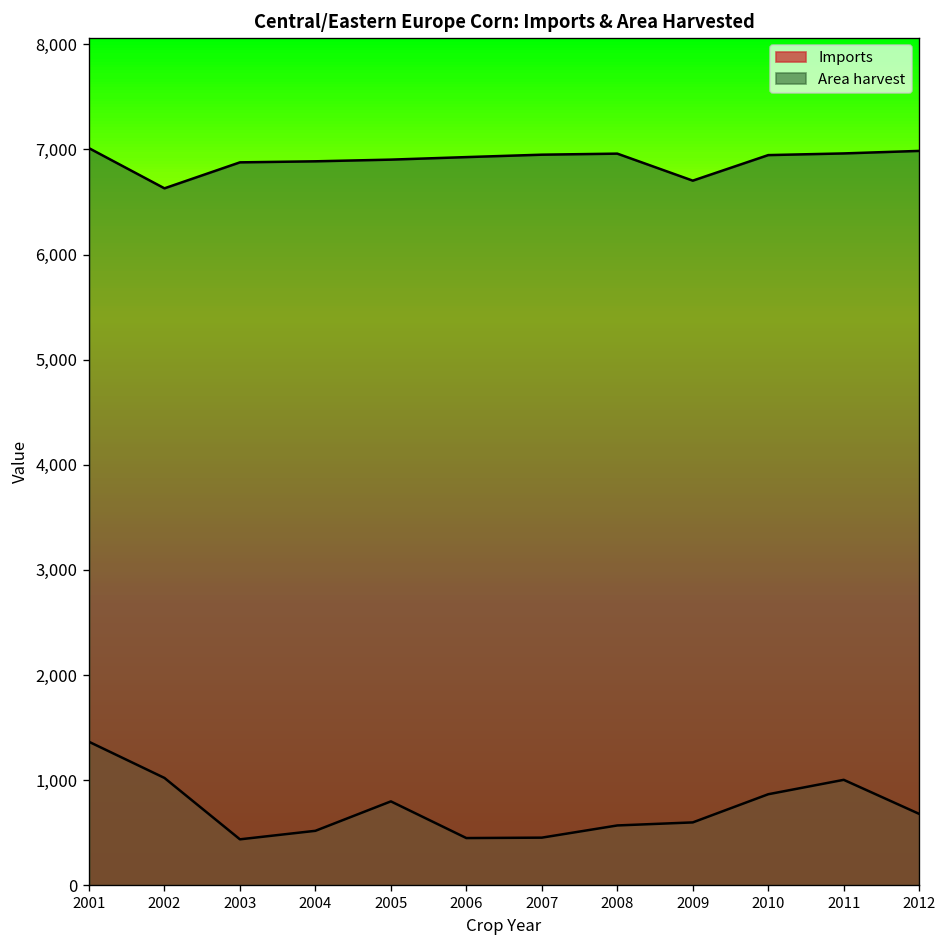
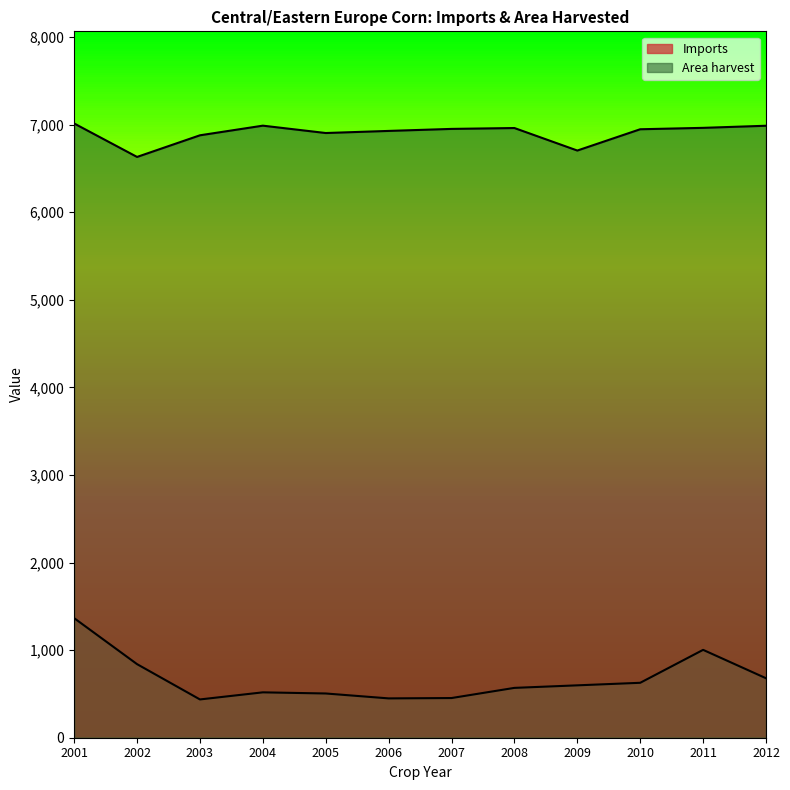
  {
    "Imports": {
      "2001": "1,400",
-     "2002": "1,000",
+     "2002": "800",
      "2003": "400",
      "2004": "500",
-     "2005": "800",
+     "2005": "500",
      "2006": "400",
      "2007": "500",
      "2008": "600",
      "2009": "600",
-     "2010": "900",
+     "2010": "600",
      "2011": "1,000",
      "2012": "700"
    },
    "Area harvest": {
      "2001": "7,000",
      "2002": "6,600",
      "2003": "6,900",
-     "2004": "6,900",
+     "2004": "7,000",
      "2005": "6,900",
      "2006": "6,900",
      "2007": "7,000",
      "2008": "7,000",
      "2009": "6,700",
      "2010": "6,900",
      "2011": "7,000",
      "2012": "7,000"
    }
  }
